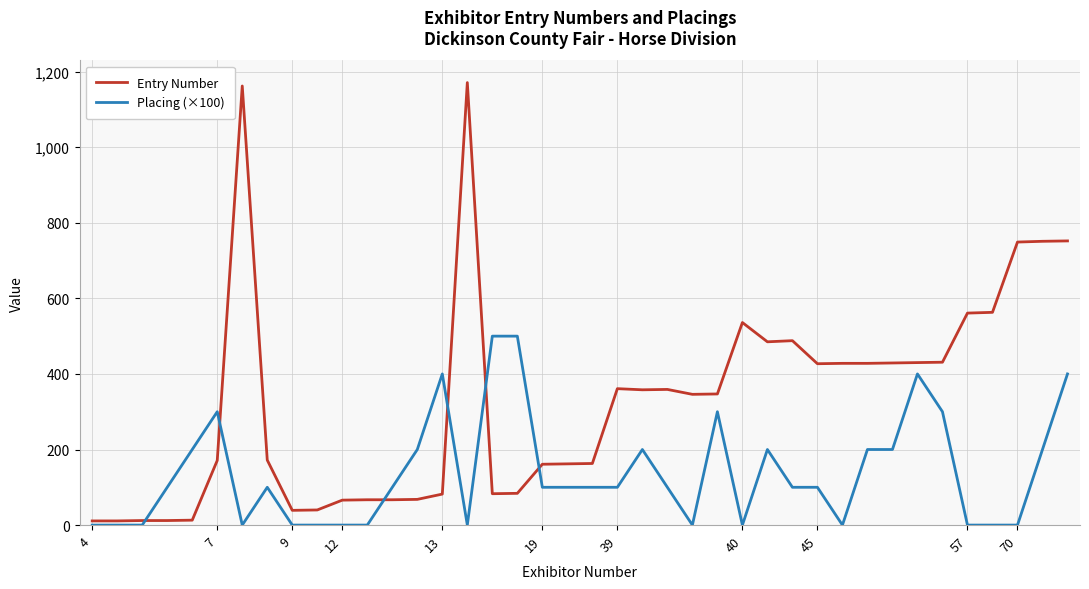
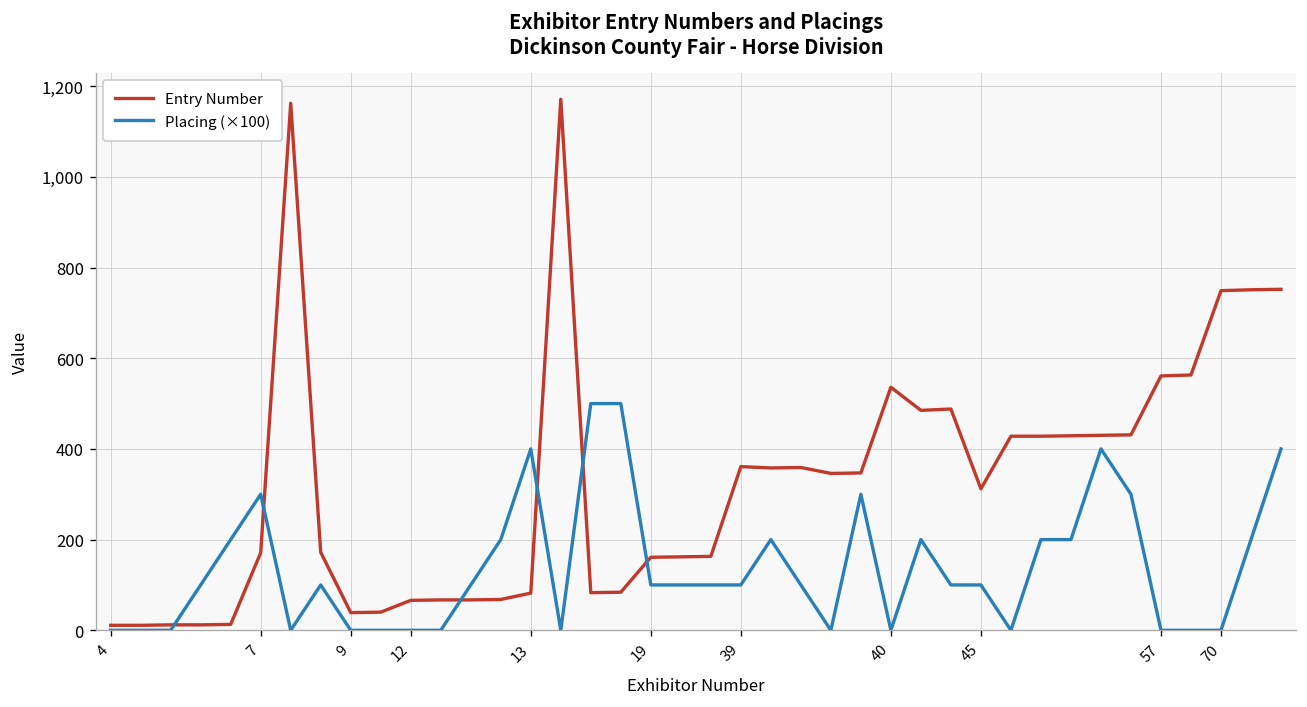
  {
    "Entry Number": {
      "40": 540,
-     "45": 430,
+     "45": 310,
      "57": 560,
      "70": 750
    },
    "Placing (×100)": {
      "40": 0,
      "45": 100,
      "57": 0,
      "70": 0
    }
  }
